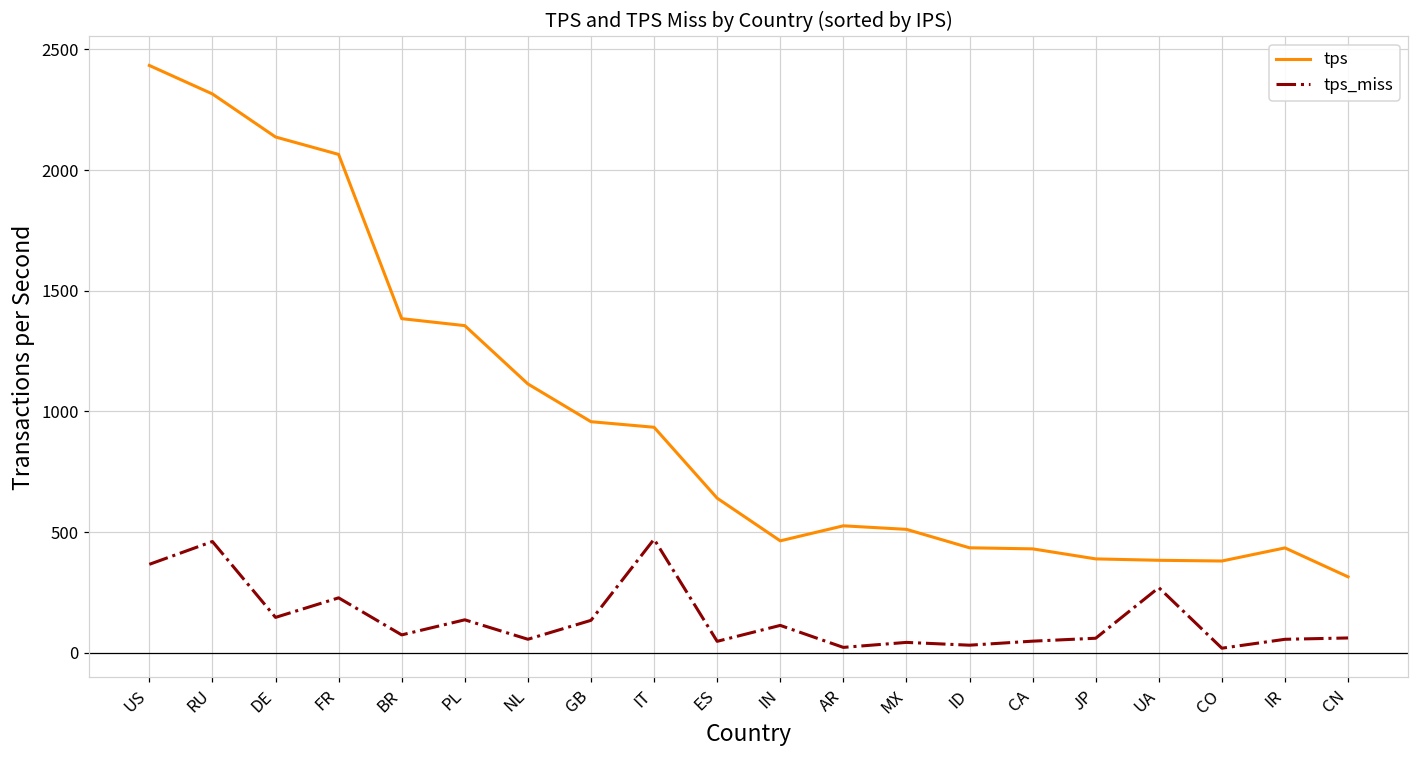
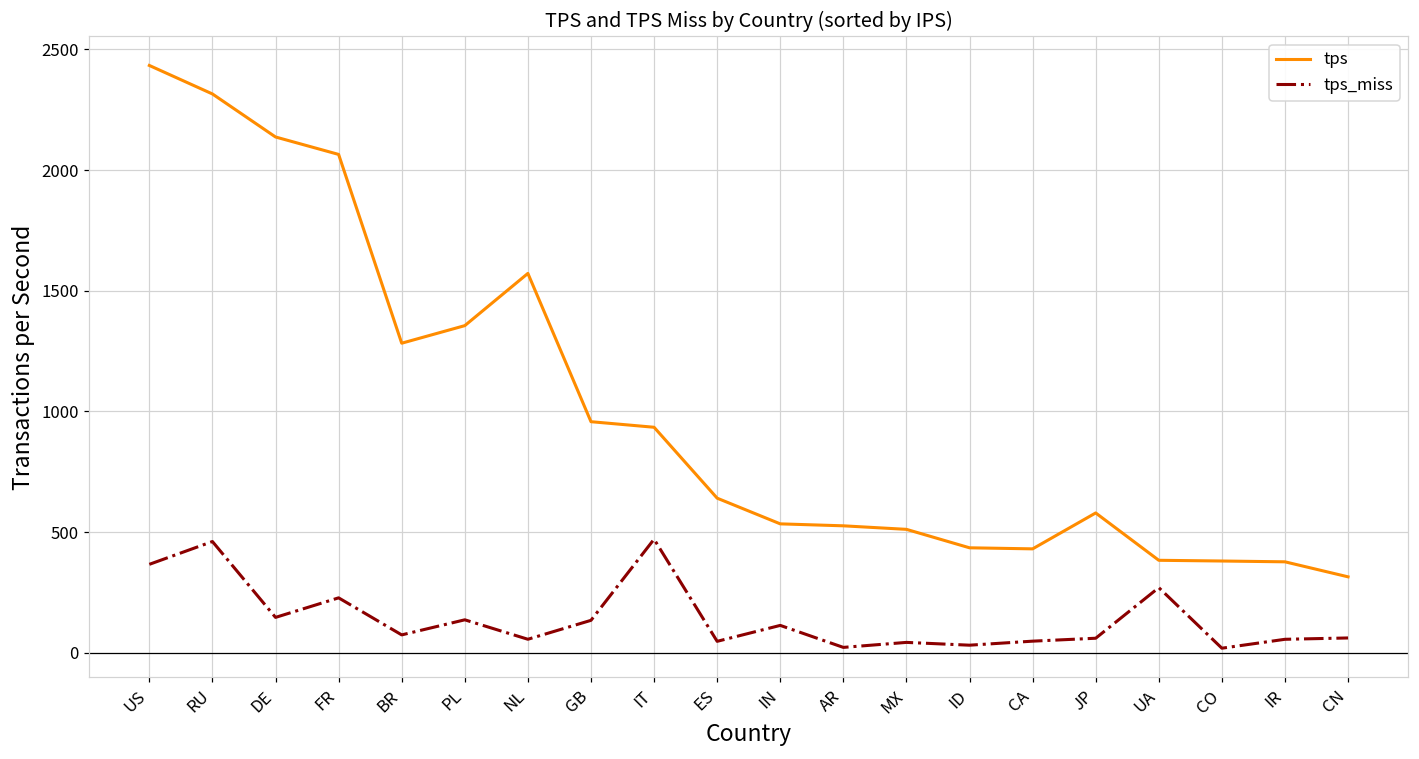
  {
    "tps": {
      "US": 2430,
      "RU": 2320,
      "DE": 2140,
      "FR": 2060,
-     "BR": 1380,
+     "BR": 1280,
      "PL": 1360,
-     "NL": 1110,
+     "NL": 1570,
      "GB": 960,
      "IT": 930,
      "ES": 640,
-     "IN": 460,
+     "IN": 530,
      "AR": 530,
      "MX": 510,
      "ID": 440,
      "CA": 430,
-     "JP": 390,
+     "JP": 580,
      "UA": 380,
      "CO": 380,
-     "IR": 440,
+     "IR": 380,
      "CN": 320
    },
    "tps_miss": {
      "US": 370,
      "RU": 460,
      "DE": 150,
      "FR": 230,
      "BR": 70,
      "PL": 140,
      "NL": 60,
      "GB": 140,
      "IT": 470,
      "ES": 50,
      "IN": 110,
      "AR": 20,
      "MX": 40,
      "ID": 30,
      "CA": 50,
      "JP": 60,
      "UA": 270,
      "CO": 20,
      "IR": 60,
      "CN": 60
    }
  }
